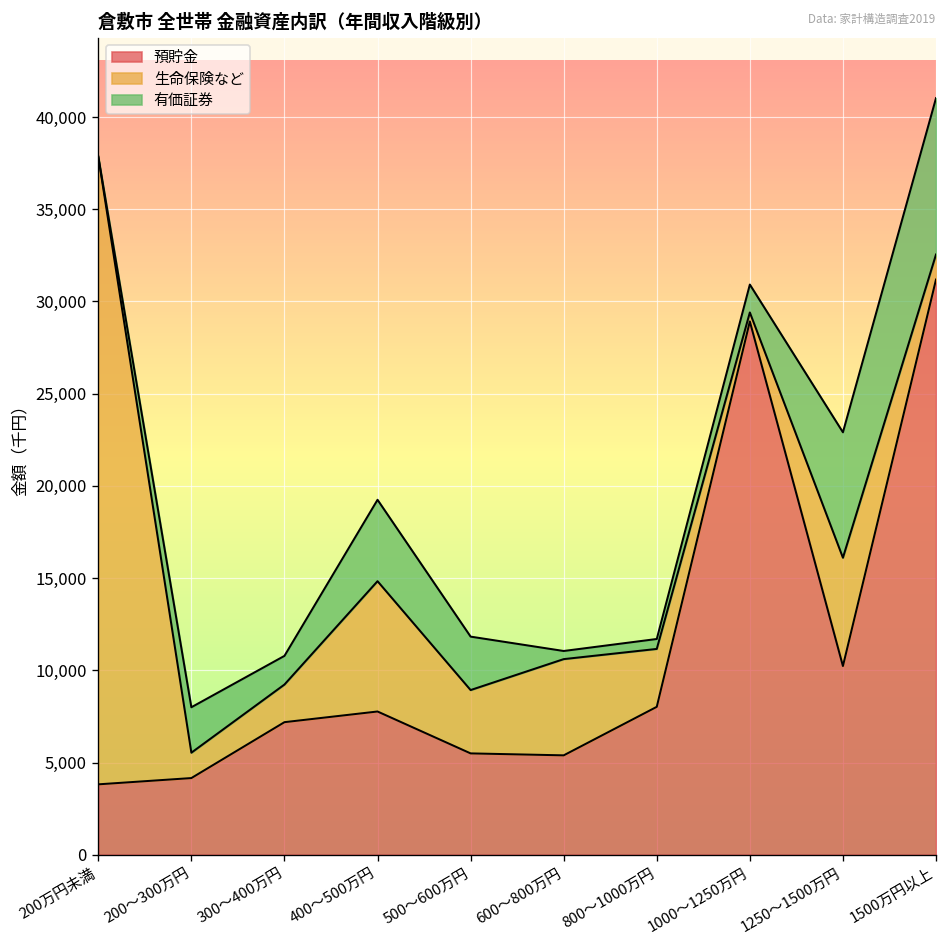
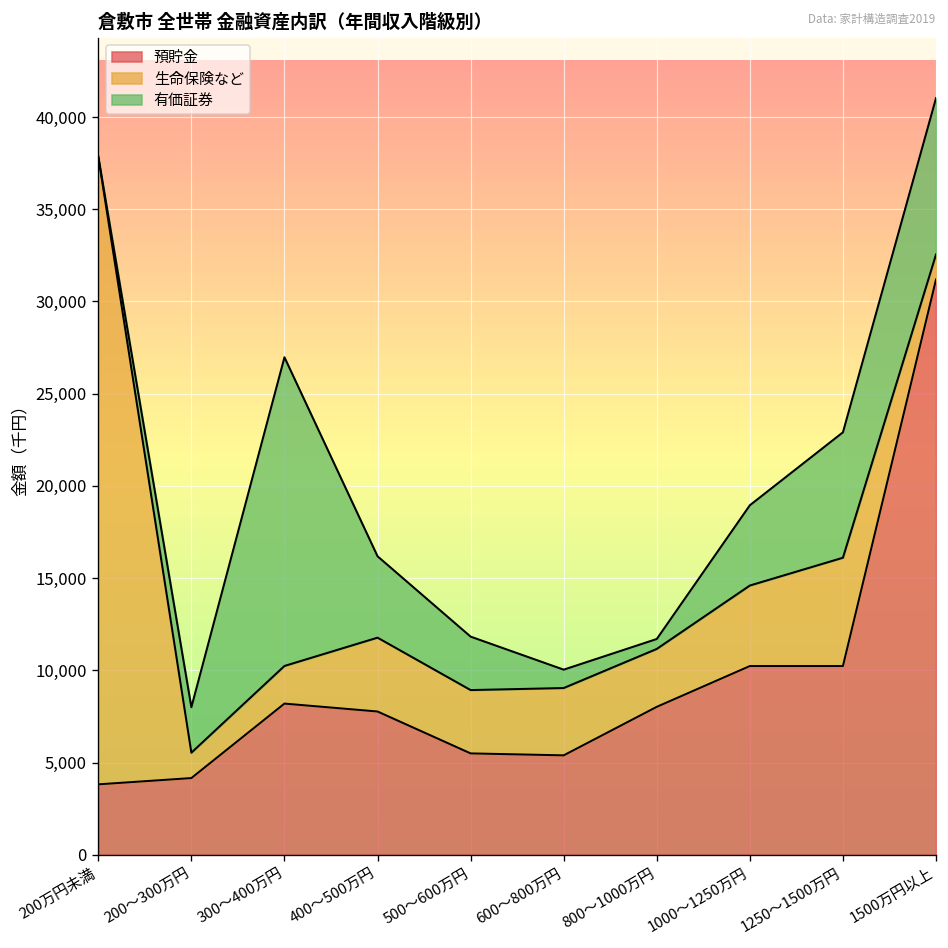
  {
    "預貯金": {
      "200万円未満": "3,800",
      "200～300万円": "4,200",
-     "300～400万円": "7,200",
+     "300～400万円": "8,200",
      "400～500万円": "7,800",
      "500～600万円": "5,500",
      "600～800万円": "5,400",
      "800～1000万円": "8,000",
-     "1000～1250万円": "28,900",
+     "1000～1250万円": "10,200",
      "1250～1500万円": "10,200",
      "1500万円以上": "31,200"
    },
    "生命保険など": {
      "200～300万円": "1,400",
      "300～400万円": "2,000",
-     "400～500万円": "7,100",
+     "400～500万円": "4,000",
      "500～600万円": "3,400",
-     "600～800万円": "5,200",
+     "600～800万円": "3,700",
      "800～1000万円": "3,100",
-     "1000～1250万円": "500",
+     "1000～1250万円": "4,400",
      "1250～1500万円": "5,900",
      "1500万円以上": "1,400"
    },
    "有価証券": {
      "200～300万円": "2,500",
-     "300～400万円": "1,600",
+     "300～400万円": "16,700",
      "400～500万円": "4,400",
      "500～600万円": "2,900",
-     "600～800万円": "400",
+     "600～800万円": "1,000",
      "800～1000万円": "500",
-     "1000～1250万円": "1,500",
+     "1000～1250万円": "4,400",
      "1250～1500万円": "6,800",
      "1500万円以上": "8,500"
    }
  }
